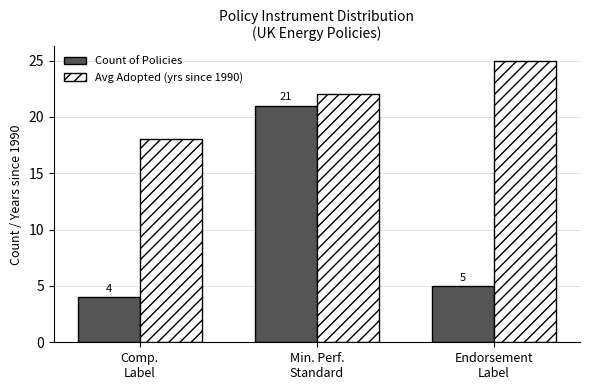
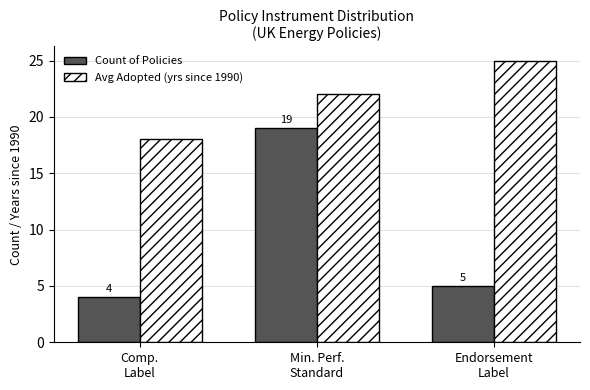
  {
    "Count of Policies": {
      "Comp. Label": 4,
-     "Min. Perf. Standard": 21,
+     "Min. Perf. Standard": 19,
      "Endorsement Label": 5
    }
  }
